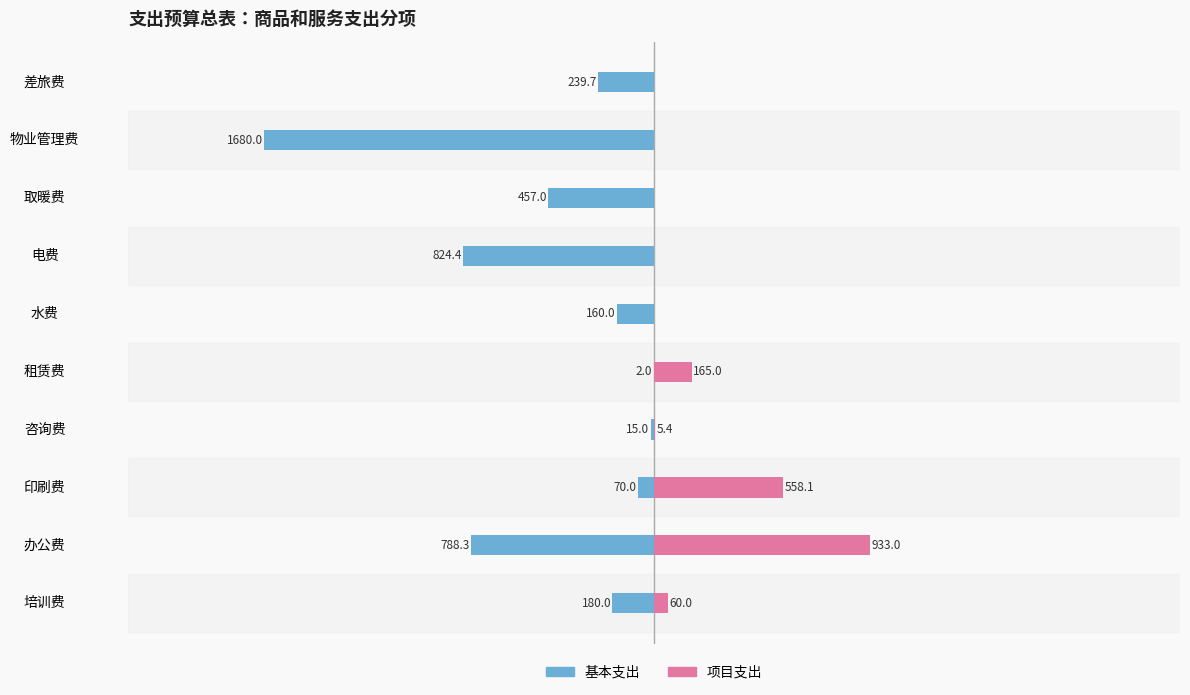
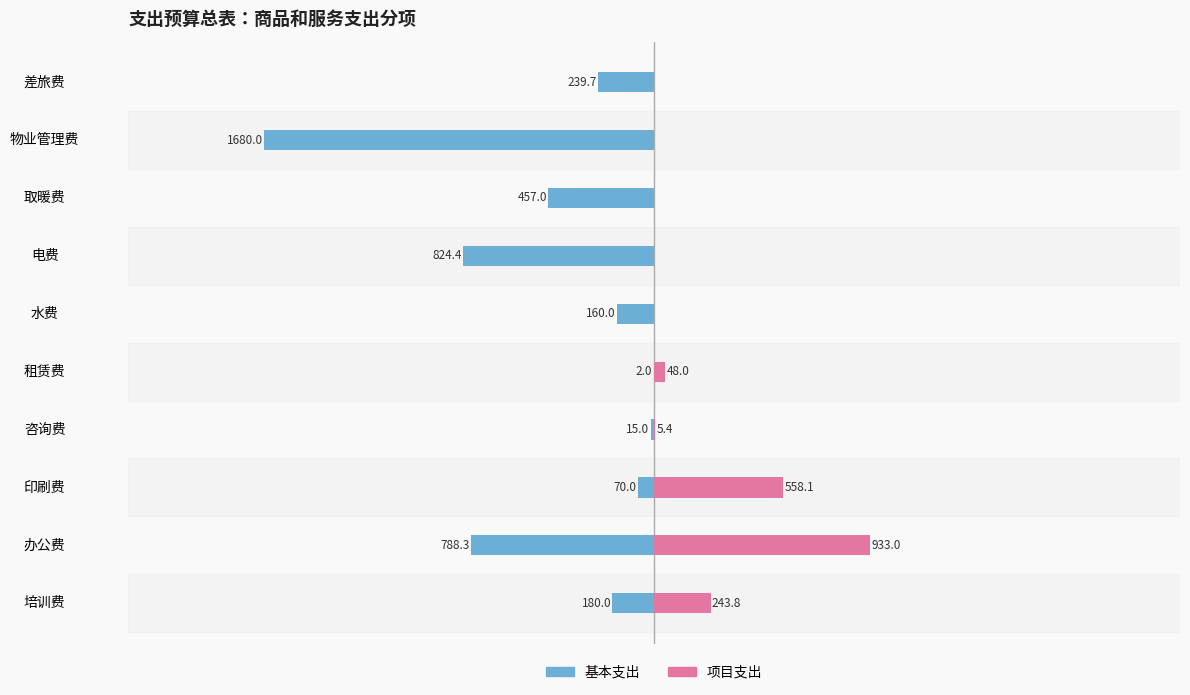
  {
    "项目支出": {
-     "租赁费": 165.0,
+     "租赁费": 48.0,
      "咨询费": 5.4,
      "印刷费": 558.1,
      "办公费": 933.0,
-     "培训费": 60.0
+     "培训费": 243.8
    }
  }
